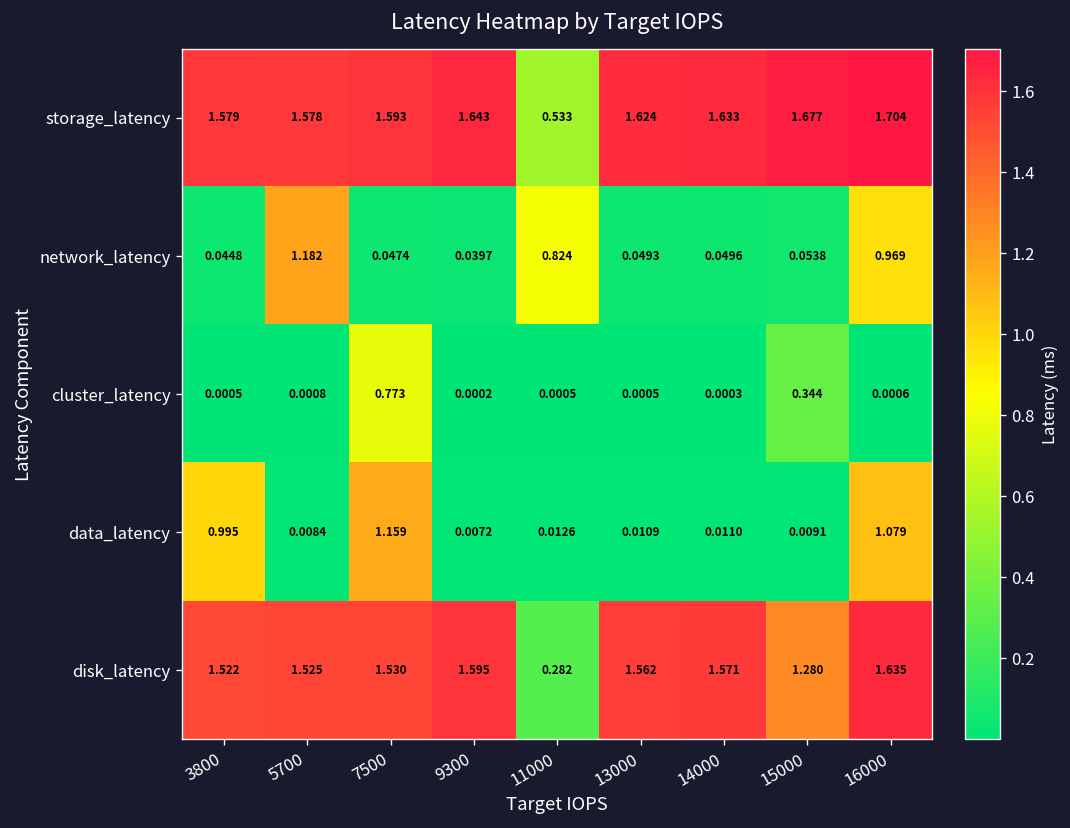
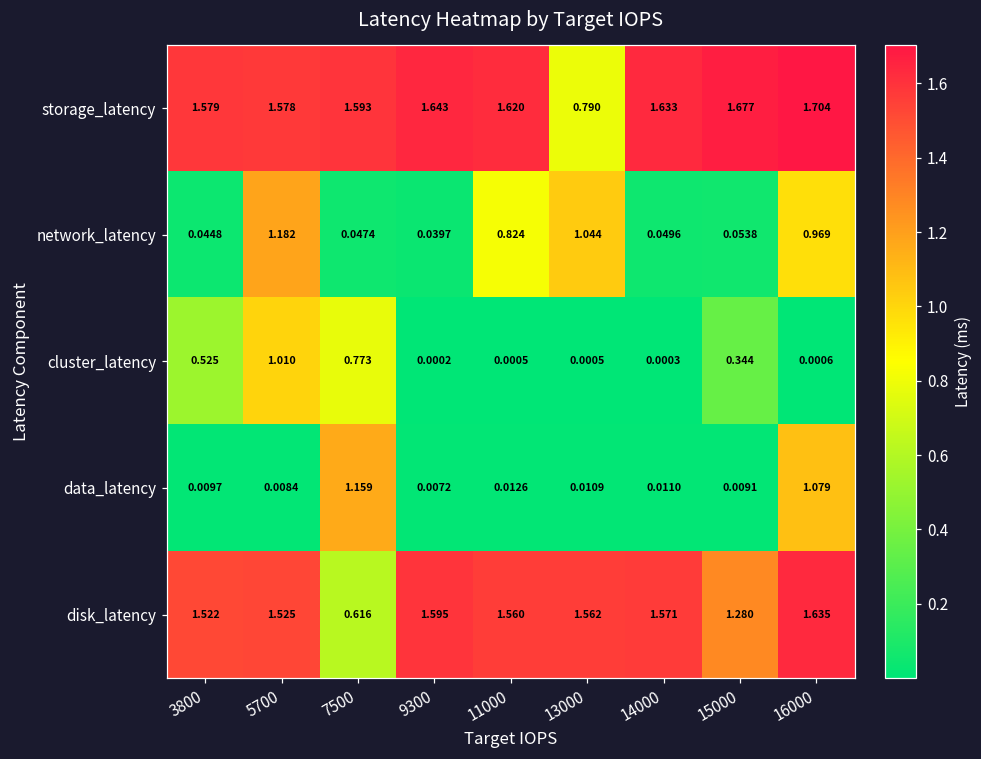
  {
    "storage_latency": {
      "3800": 1.579,
      "5700": 1.578,
      "7500": 1.593,
      "9300": 1.643,
-     "11000": 0.533,
-     "13000": 1.624,
+     "11000": 1.620,
+     "13000": 0.790,
      "14000": 1.633,
      "15000": 1.677,
      "16000": 1.704
    },
    "network_latency": {
      "3800": 0.0448,
      "5700": 1.182,
      "7500": 0.0474,
      "9300": 0.0397,
      "11000": 0.824,
-     "13000": 0.0493,
+     "13000": 1.044,
      "14000": 0.0496,
      "15000": 0.0538,
      "16000": 0.969
    },
    "cluster_latency": {
-     "3800": 0.0005,
-     "5700": 0.0008,
+     "3800": 0.525,
+     "5700": 1.010,
      "7500": 0.773,
      "9300": 0.0002,
      "11000": 0.0005,
      "13000": 0.0005,
      "14000": 0.0003,
      "15000": 0.344,
      "16000": 0.0006
    },
    "data_latency": {
-     "3800": 0.995,
+     "3800": 0.0097,
      "5700": 0.0084,
      "7500": 1.159,
      "9300": 0.0072,
      "11000": 0.0126,
      "13000": 0.0109,
      "14000": 0.0110,
      "15000": 0.0091,
      "16000": 1.079
    },
    "disk_latency": {
      "3800": 1.522,
      "5700": 1.525,
-     "7500": 1.530,
+     "7500": 0.616,
      "9300": 1.595,
-     "11000": 0.282,
+     "11000": 1.560,
      "13000": 1.562,
      "14000": 1.571,
      "15000": 1.280,
      "16000": 1.635
    }
  }
